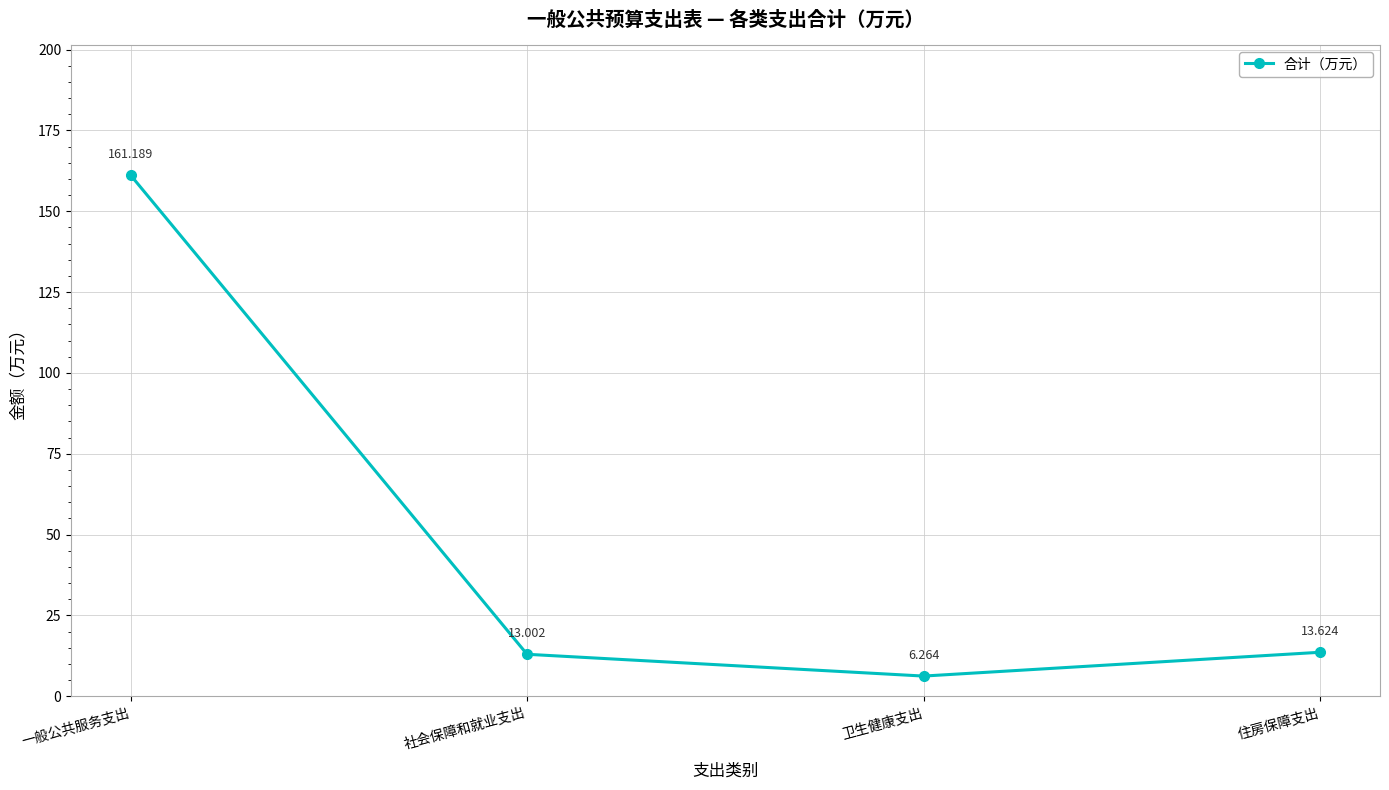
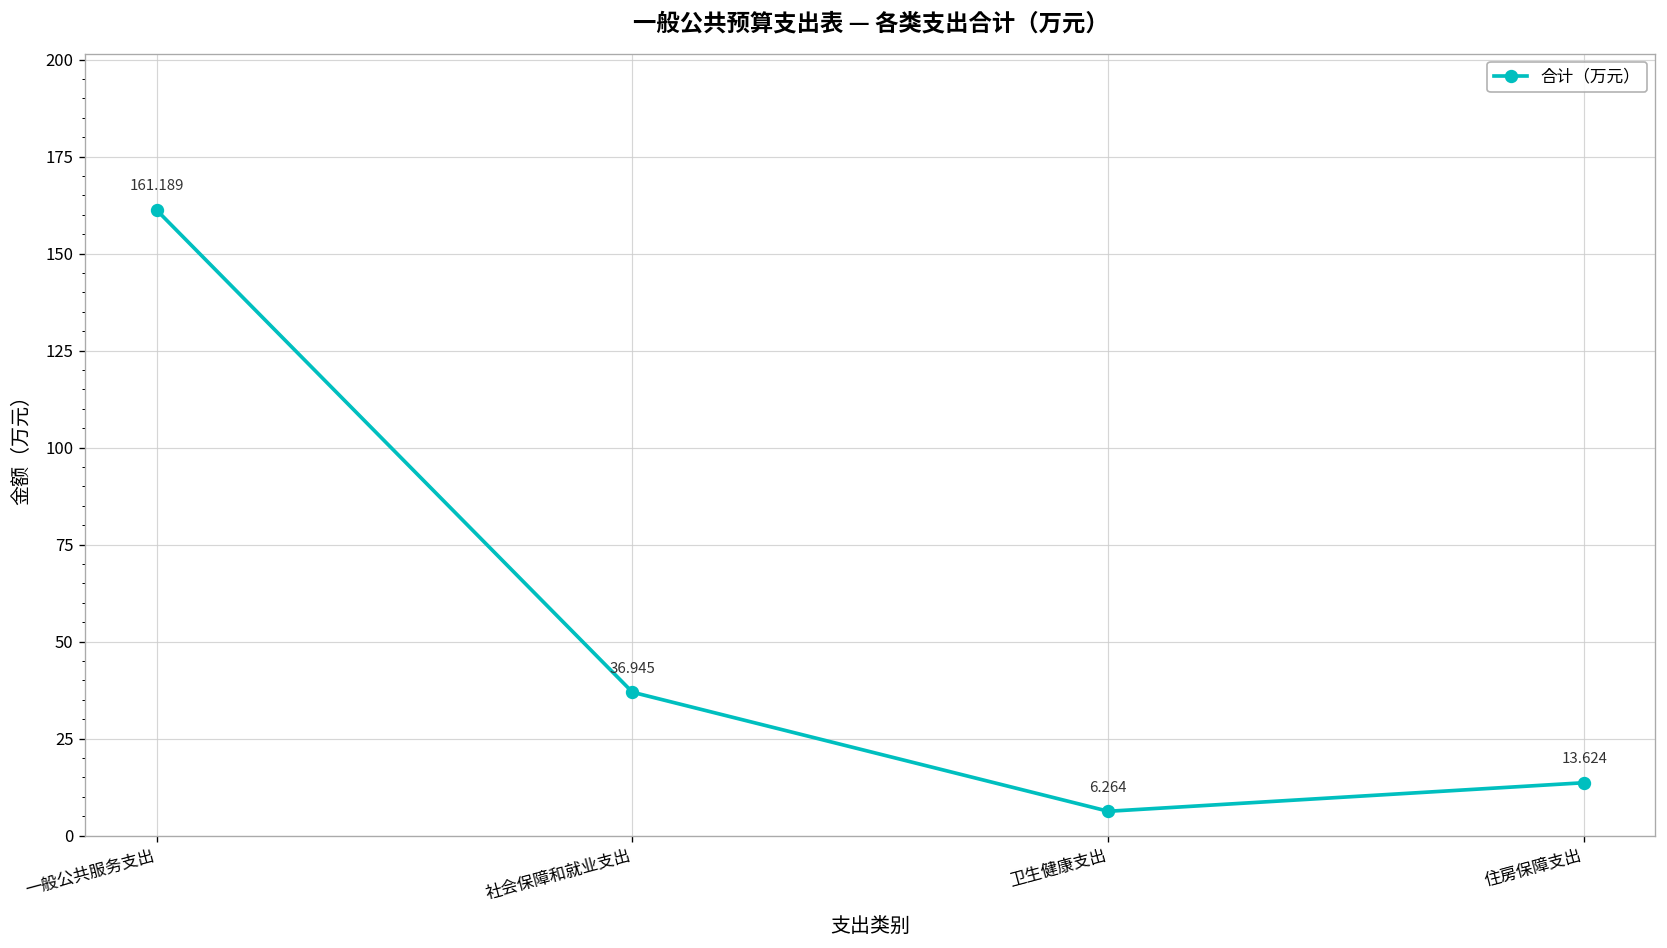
  {
    "一般公共服务支出": 161.189,
-   "社会保障和就业支出": 13.002,
+   "社会保障和就业支出": 36.945,
    "卫生健康支出": 6.264,
    "住房保障支出": 13.624
  }
